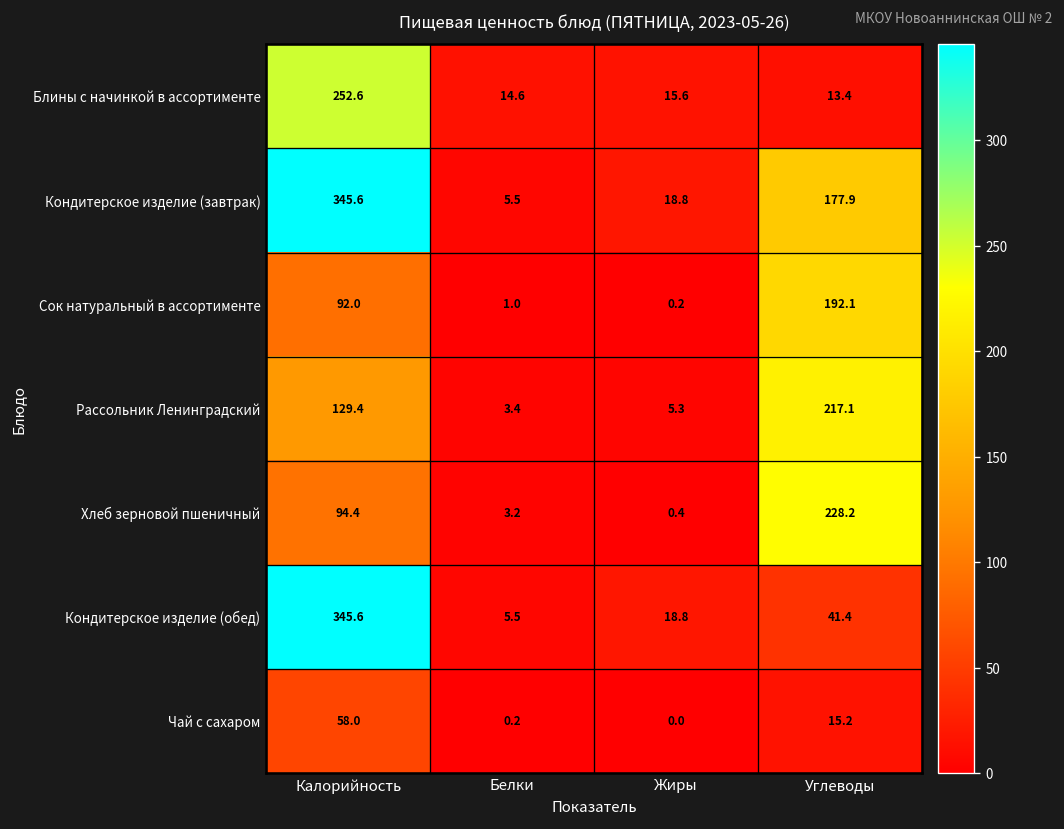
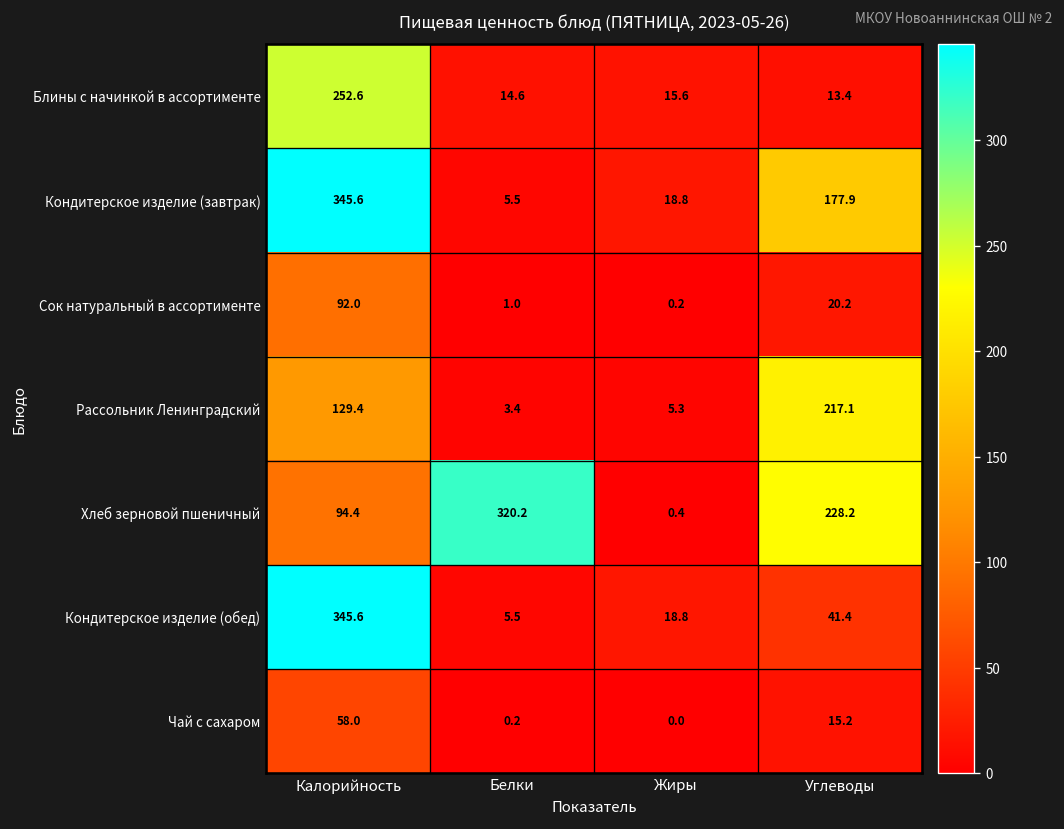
  {
    "Блины с начинкой в ассортименте": {
      "Калорийность": 252.6,
      "Белки": 14.6,
      "Жиры": 15.6,
      "Углеводы": 13.4
    },
    "Кондитерское изделие (завтрак)": {
      "Калорийность": 345.6,
      "Белки": 5.5,
      "Жиры": 18.8,
      "Углеводы": 177.9
    },
    "Сок натуральный в ассортименте": {
      "Калорийность": 92.0,
      "Белки": 1.0,
      "Жиры": 0.2,
-     "Углеводы": 192.1
+     "Углеводы": 20.2
    },
    "Рассольник Ленинградский": {
      "Калорийность": 129.4,
      "Белки": 3.4,
      "Жиры": 5.3,
      "Углеводы": 217.1
    },
    "Хлеб зерновой пшеничный": {
      "Калорийность": 94.4,
-     "Белки": 3.2,
+     "Белки": 320.2,
      "Жиры": 0.4,
      "Углеводы": 228.2
    },
    "Кондитерское изделие (обед)": {
      "Калорийность": 345.6,
      "Белки": 5.5,
      "Жиры": 18.8,
      "Углеводы": 41.4
    },
    "Чай с сахаром": {
      "Калорийность": 58.0,
      "Белки": 0.2,
      "Жиры": 0.0,
      "Углеводы": 15.2
    }
  }
